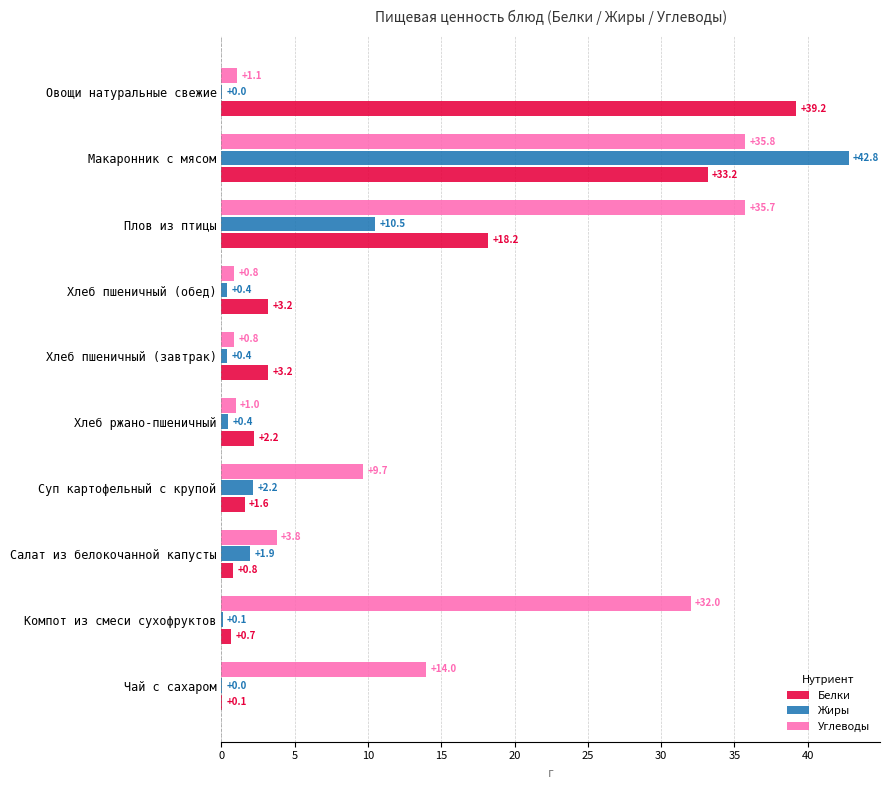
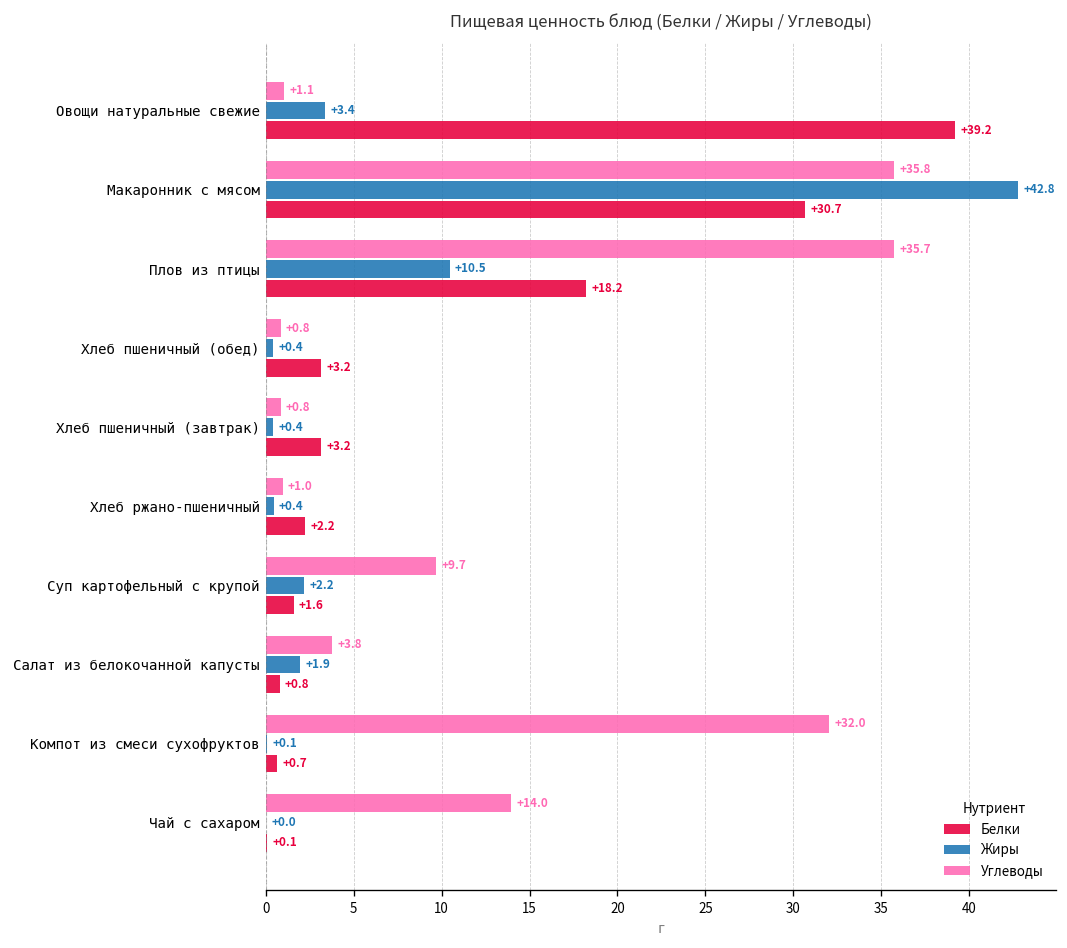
  {
    "Белки": {
      "Овощи натуральные свежие": "+39.2",
-     "Макаронник с мясом": "+33.2",
+     "Макаронник с мясом": "+30.7",
      "Плов из птицы": "+18.2",
      "Хлеб пшеничный (обед)": "+3.2",
      "Хлеб пшеничный (завтрак)": "+3.2",
      "Хлеб ржано-пшеничный": "+2.2",
      "Суп картофельный с крупой": "+1.6",
      "Салат из белокочанной капусты": "+0.8",
      "Компот из смеси сухофруктов": "+0.7",
      "Чай с сахаром": "+0.1"
    },
    "Жиры": {
-     "Овощи натуральные свежие": "+0.0",
+     "Овощи натуральные свежие": "+3.4",
      "Макаронник с мясом": "+42.8",
      "Плов из птицы": "+10.5",
      "Хлеб пшеничный (обед)": "+0.4",
      "Хлеб пшеничный (завтрак)": "+0.4",
      "Хлеб ржано-пшеничный": "+0.4",
      "Суп картофельный с крупой": "+2.2",
      "Салат из белокочанной капусты": "+1.9",
      "Компот из смеси сухофруктов": "+0.1",
      "Чай с сахаром": "+0.0"
    },
    "Углеводы": {
      "Овощи натуральные свежие": "+1.1",
      "Макаронник с мясом": "+35.8",
      "Плов из птицы": "+35.7",
      "Хлеб пшеничный (обед)": "+0.8",
      "Хлеб пшеничный (завтрак)": "+0.8",
      "Хлеб ржано-пшеничный": "+1.0",
      "Суп картофельный с крупой": "+9.7",
      "Салат из белокочанной капусты": "+3.8",
      "Компот из смеси сухофруктов": "+32.0",
      "Чай с сахаром": "+14.0"
    }
  }
